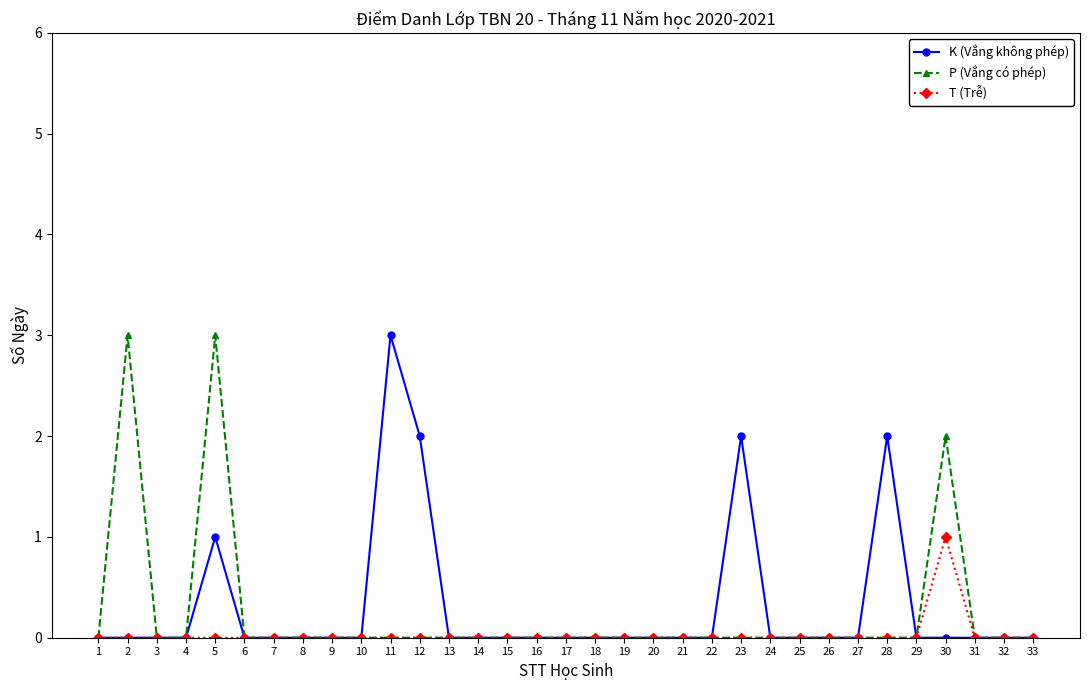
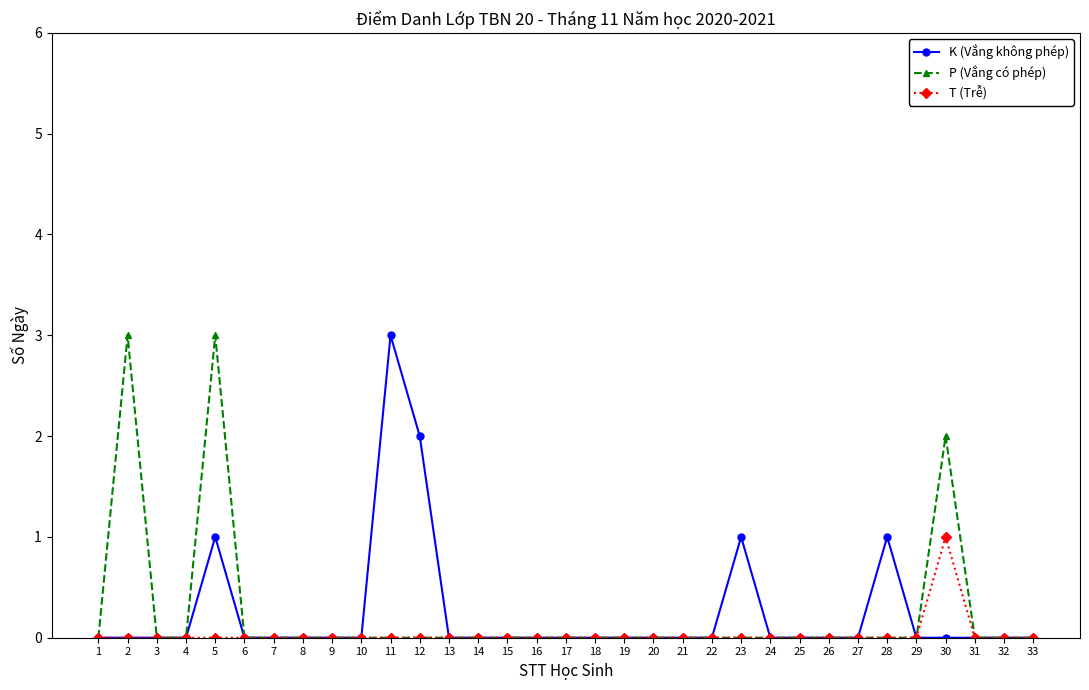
  {
    "K (Vắng không phép)": {
      "5": 1,
      "11": 3,
      "12": 2,
-     "23": 2,
-     "28": 2,
+     "23": 1,
+     "28": 1,
      "30": 0
    },
    "P (Vắng có phép)": {
      "2": 3,
      "5": 3,
      "30": 2
    },
    "T (Trễ)": {
      "5": 0,
      "30": 1
    }
  }
